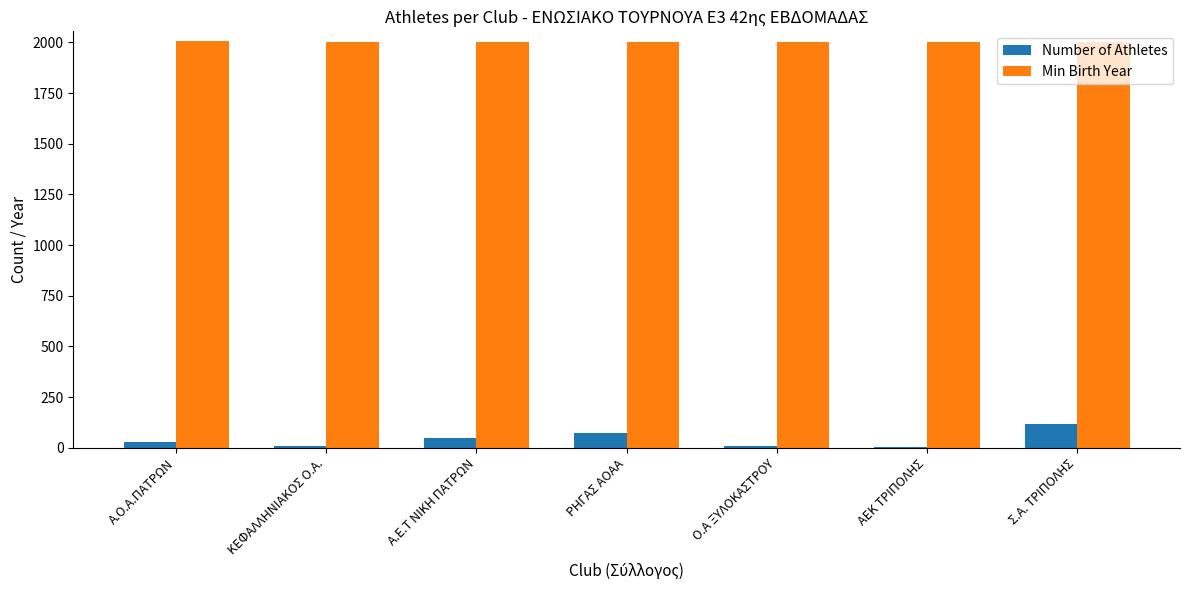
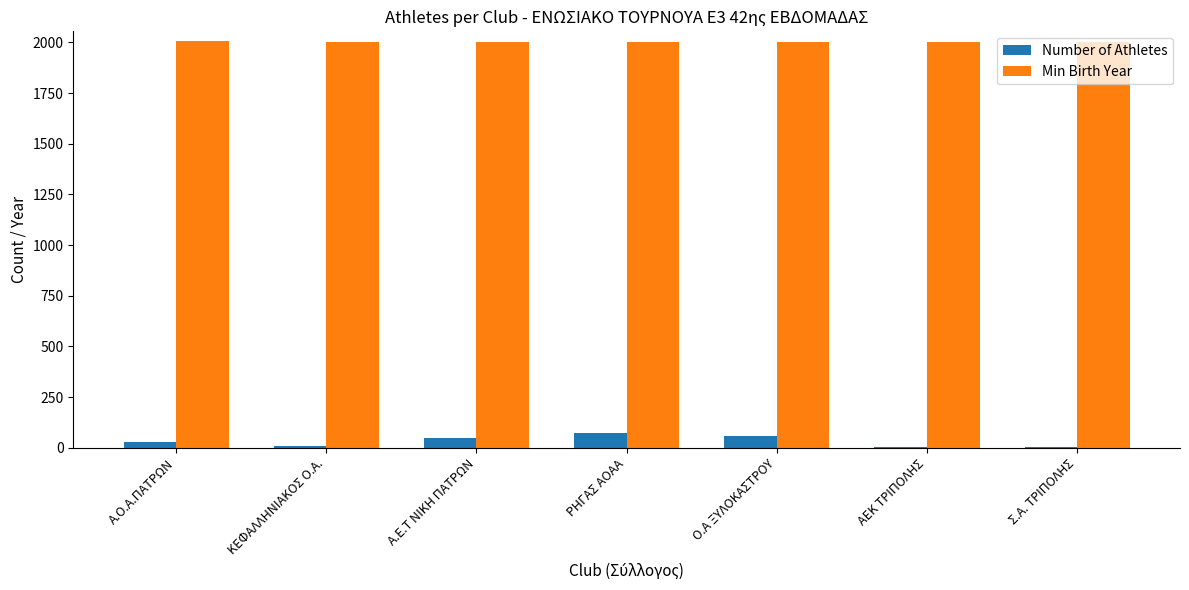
  {
    "Number of Athletes": {
      "Α.Ο.Α.ΠΑΤΡΩΝ": 30,
      "Α.Ε.Τ ΝΙΚΗ ΠΑΤΡΩΝ": 50,
      "ΡΗΓΑΣ ΑΟΑΑ": 80,
-     "Ο.Α ΞΥΛΟΚΑΣΤΡΟΥ": 10,
-     "Σ.Α. ΤΡΙΠΟΛΗΣ": 120
+     "Ο.Α ΞΥΛΟΚΑΣΤΡΟΥ": 60,
+     "Σ.Α. ΤΡΙΠΟΛΗΣ": 10
    },
    "Min Birth Year": {
      "Α.Ο.Α.ΠΑΤΡΩΝ": 2010,
      "ΚΕΦΑΛΛΗΝΙΑΚΟΣ Ο.Α.": 2000,
      "Α.Ε.Τ ΝΙΚΗ ΠΑΤΡΩΝ": 2000,
      "ΡΗΓΑΣ ΑΟΑΑ": 2000,
      "Ο.Α ΞΥΛΟΚΑΣΤΡΟΥ": 2000,
      "ΑΕΚ ΤΡΙΠΟΛΗΣ": 2000
    }
  }
